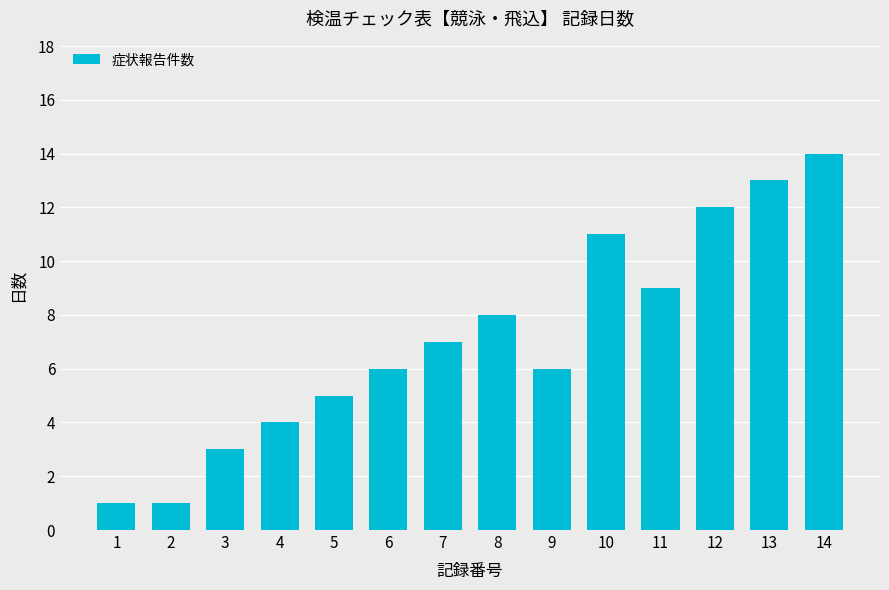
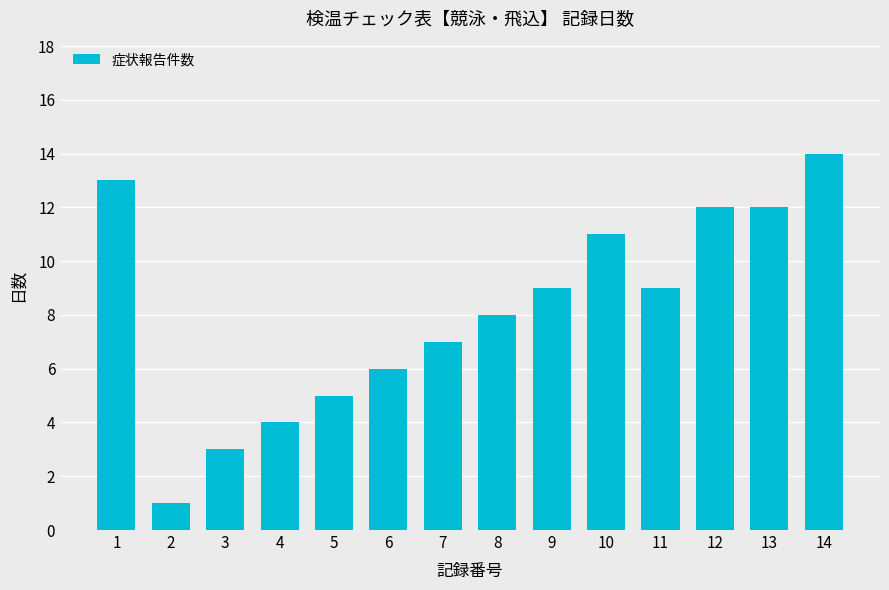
  {
-   "1": 1,
+   "1": 13,
    "2": 1,
    "3": 3,
    "4": 4,
    "5": 5,
    "6": 6,
    "7": 7,
    "8": 8,
-   "9": 6,
+   "9": 9,
    "10": 11,
    "11": 9,
    "12": 12,
-   "13": 13,
+   "13": 12,
    "14": 14
  }
